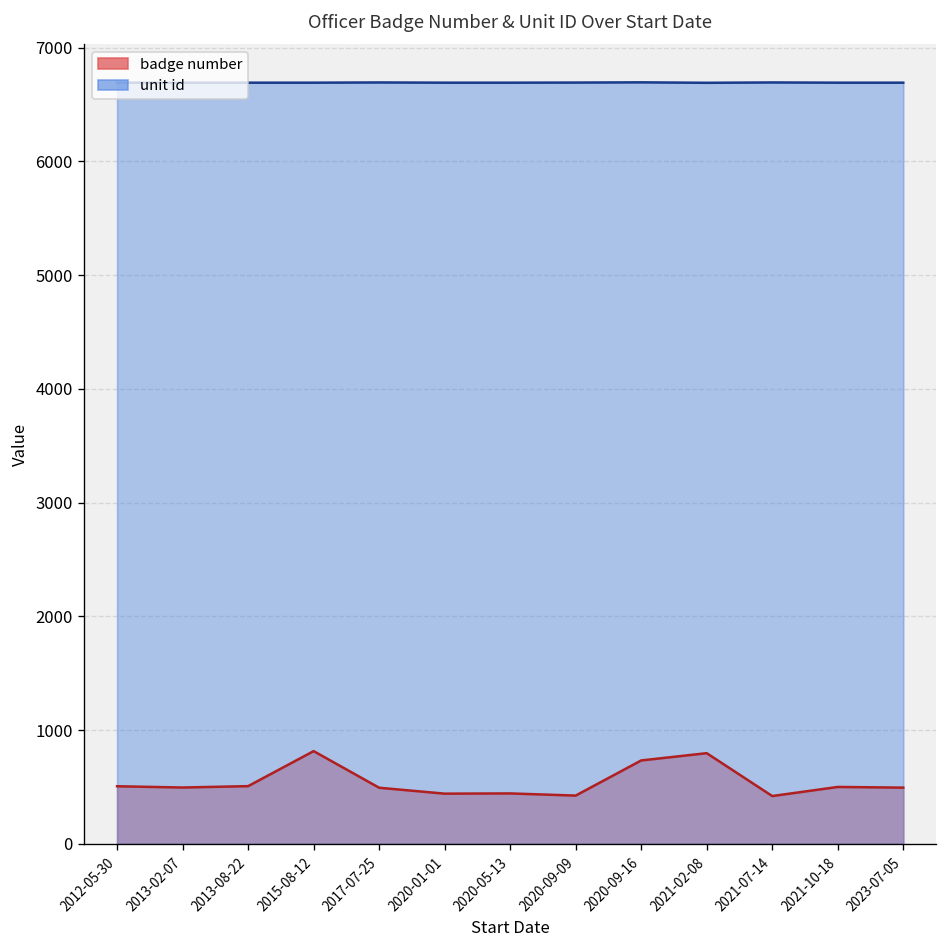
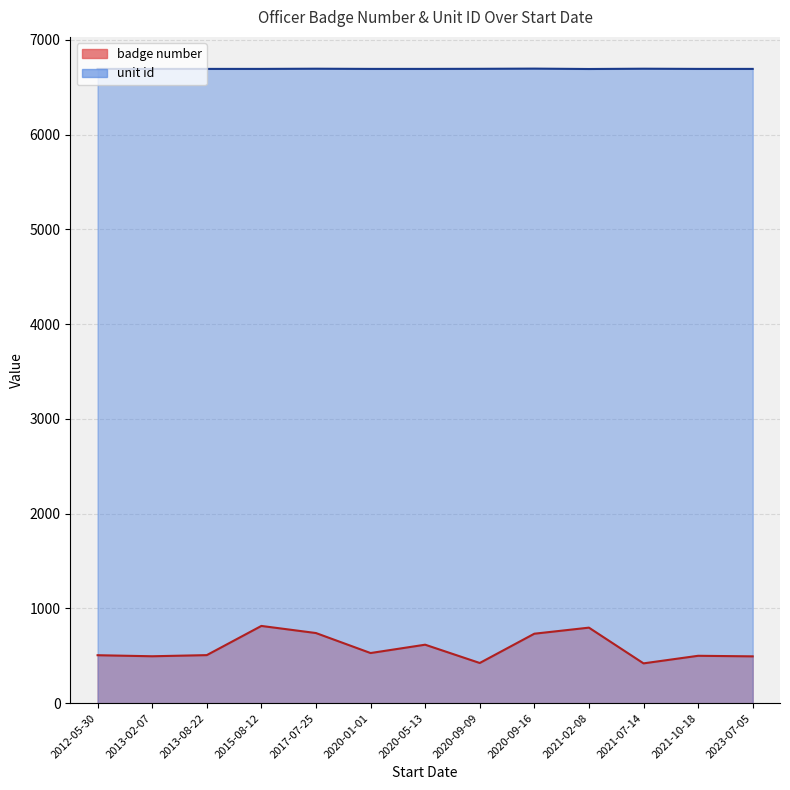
  {
    "badge number": {
      "2012-05-30": 500,
      "2013-02-07": 500,
      "2013-08-22": 500,
      "2015-08-12": 800,
-     "2017-07-25": 500,
-     "2020-01-01": 400,
-     "2020-05-13": 400,
+     "2017-07-25": 700,
+     "2020-01-01": 500,
+     "2020-05-13": 600,
      "2020-09-09": 400,
      "2020-09-16": 700,
      "2021-02-08": 800,
      "2021-07-14": 400,
      "2021-10-18": 500,
      "2023-07-05": 500
    },
    "unit id": {
      "2013-08-22": 6700,
      "2015-08-12": 6700,
      "2017-07-25": 6700,
      "2020-01-01": 6700,
      "2020-05-13": 6700,
      "2020-09-09": 6700,
      "2020-09-16": 6700,
      "2021-02-08": 6700,
      "2021-07-14": 6700,
      "2021-10-18": 6700,
      "2023-07-05": 6700
    }
  }
